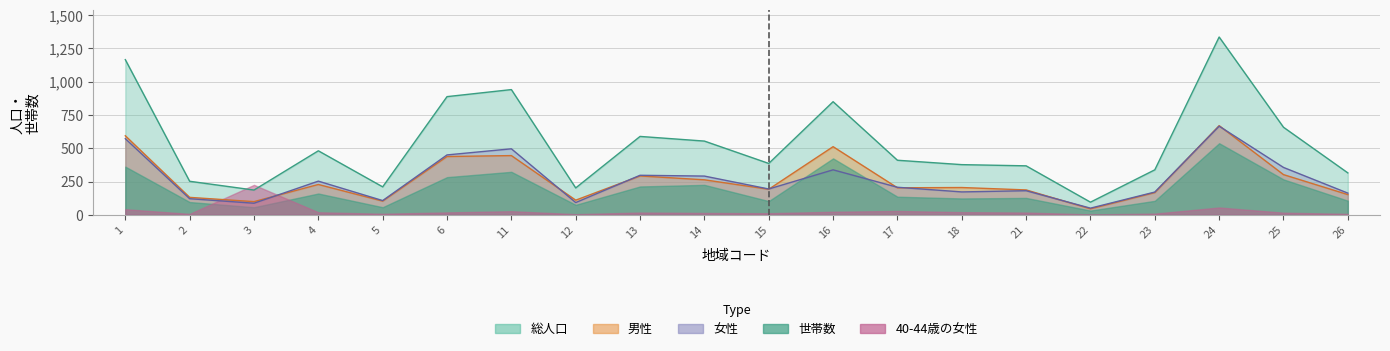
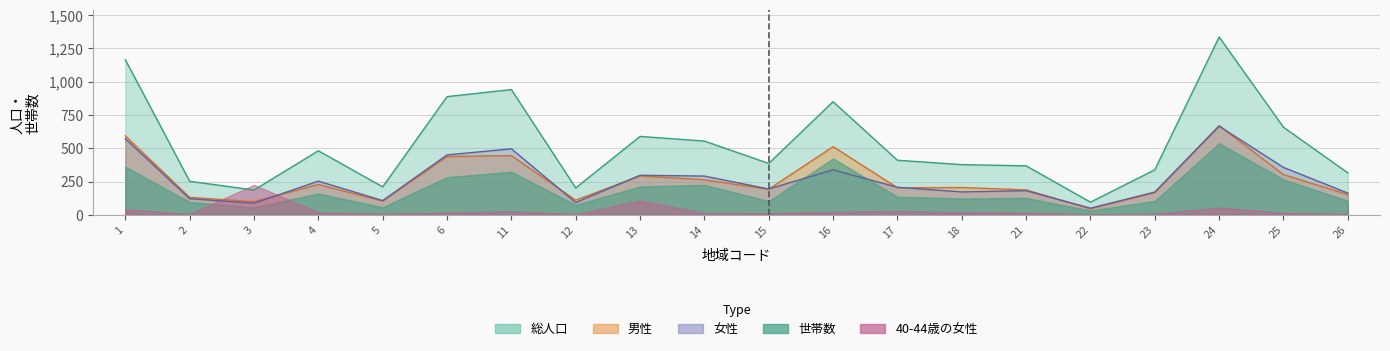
  {
    "男性": {
      "1": 590,
      "4": 230,
      "11": 450,
      "14": 260,
      "16": 510,
      "18": 210,
      "25": 300
    },
    "40-44歳の女性": {
      "1": 40,
      "3": 230,
      "4": 20,
      "11": 30,
-     "13": 20,
+     "13": 110,
      "16": 20,
      "17": 30,
      "18": 20,
      "24": 60
    }
  }
